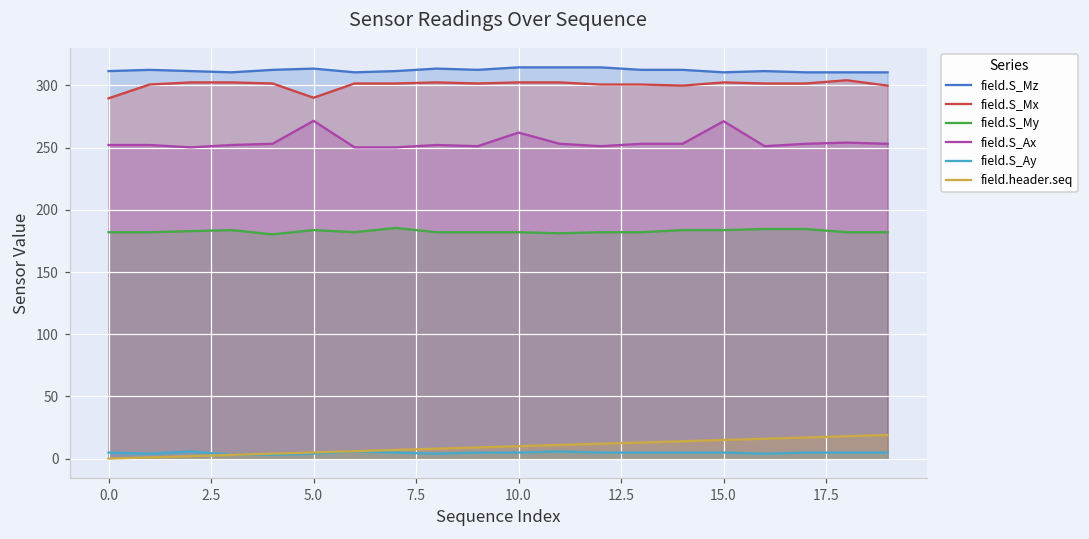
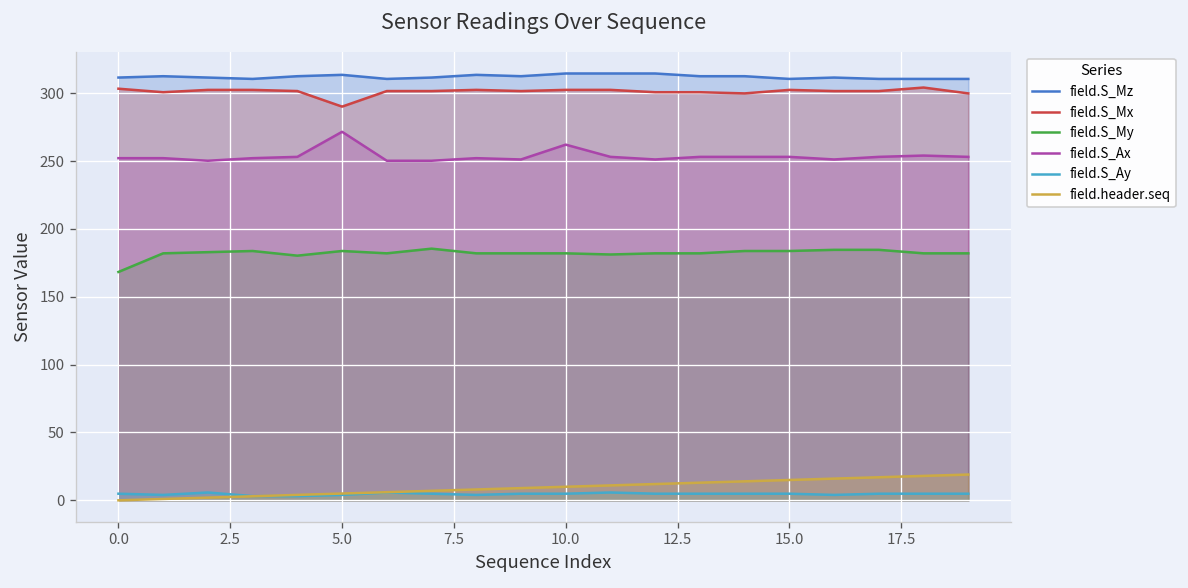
  {
    "field.S_Mx": {
-     "0.0": 290,
+     "0.0": 303,
      "5.0": 290,
      "10.0": 302,
      "15.0": 302
    },
    "field.S_My": {
-     "0.0": 182,
+     "0.0": 168,
      "5.0": 184,
      "10.0": 182,
      "15.0": 184
    },
    "field.S_Ax": {
      "0.0": 252,
      "5.0": 272,
      "10.0": 262,
-     "15.0": 271
+     "15.0": 253
    },
    "field.header.seq": {
      "0.0": 0,
      "10.0": 10,
      "15.0": 15
    }
  }
